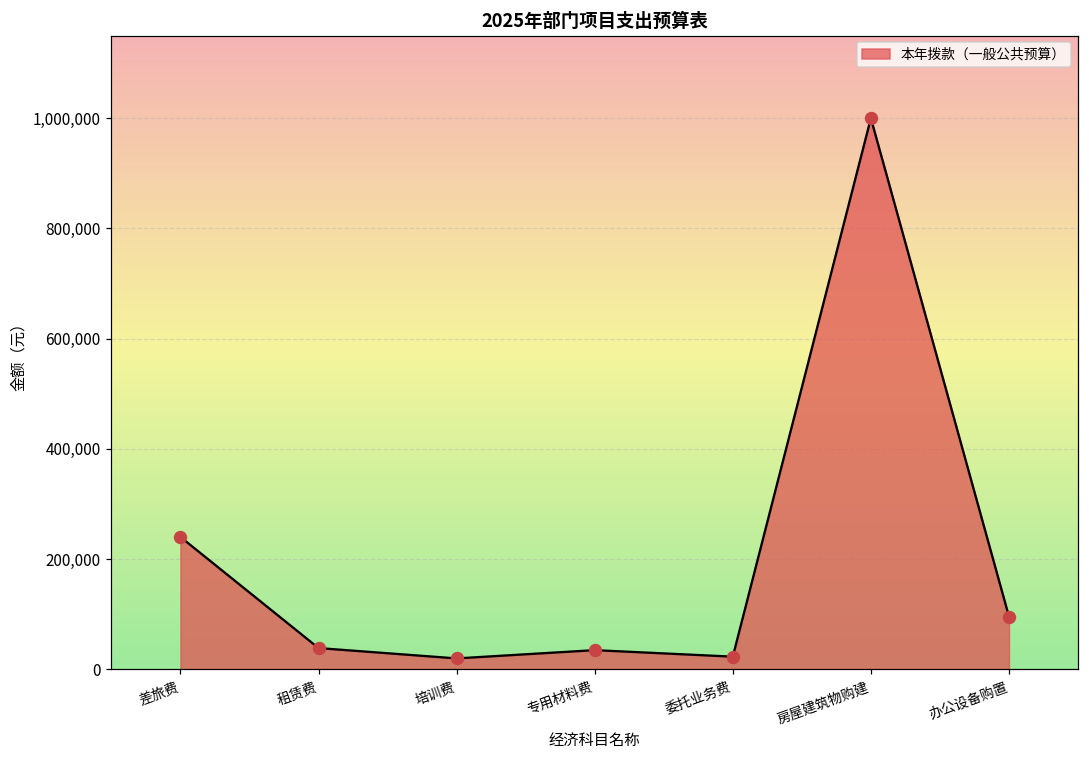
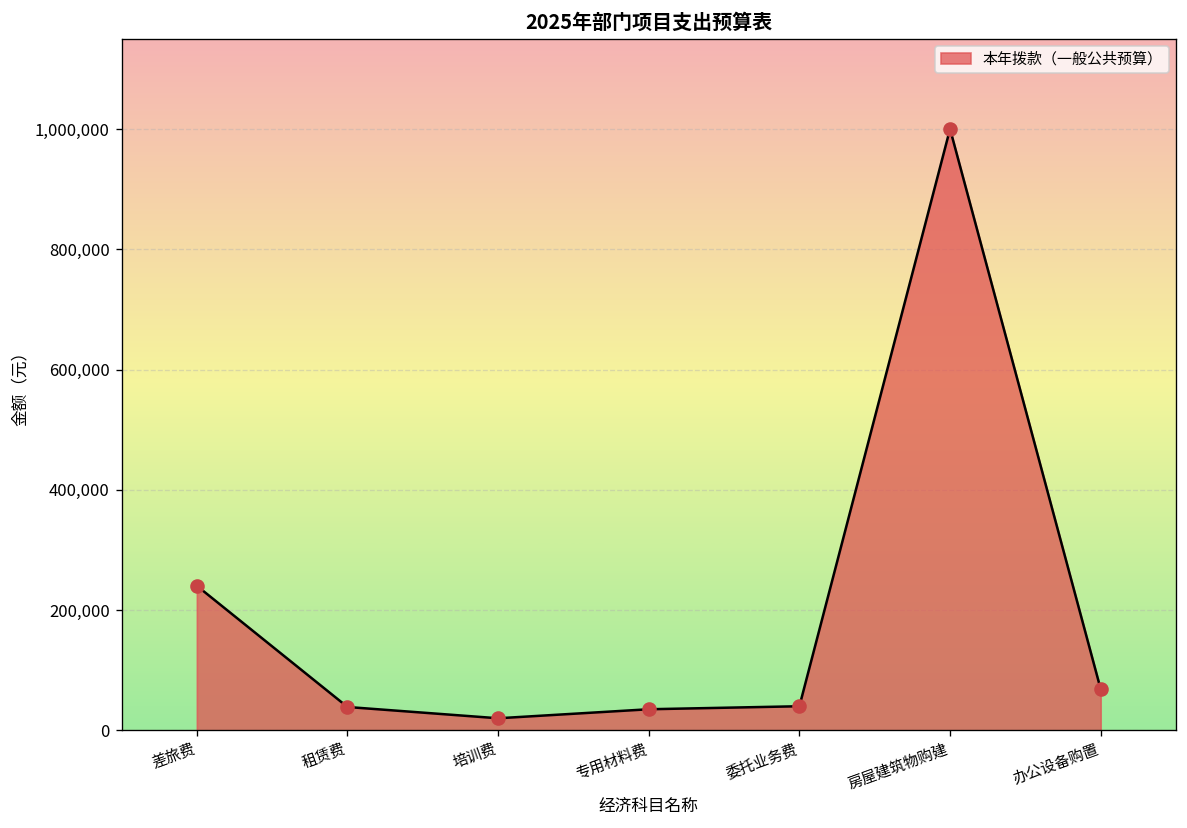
  {
    "差旅费": "240,000",
    "租赁费": "40,000",
    "培训费": "20,000",
    "专用材料费": "40,000",
-   "委托业务费": "20,000",
+   "委托业务费": "40,000",
    "房屋建筑物购建": "1,000,000",
-   "办公设备购置": "100,000"
+   "办公设备购置": "70,000"
  }
